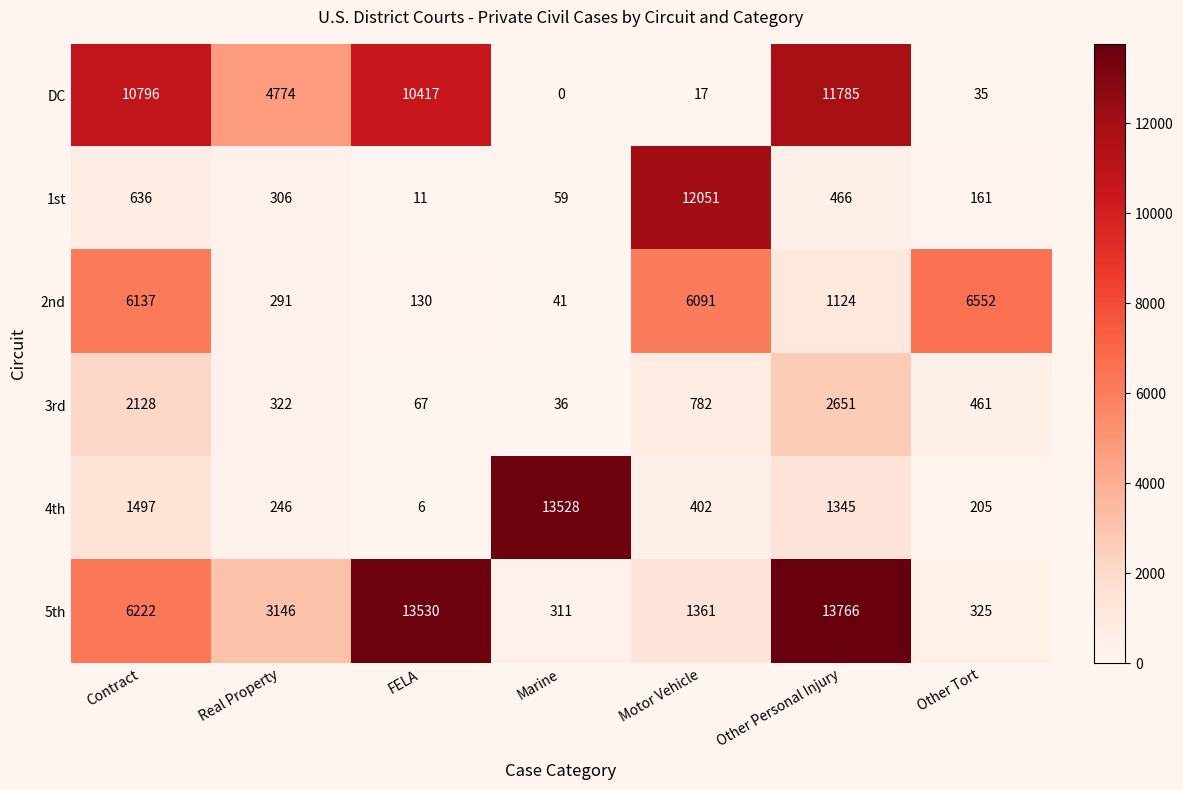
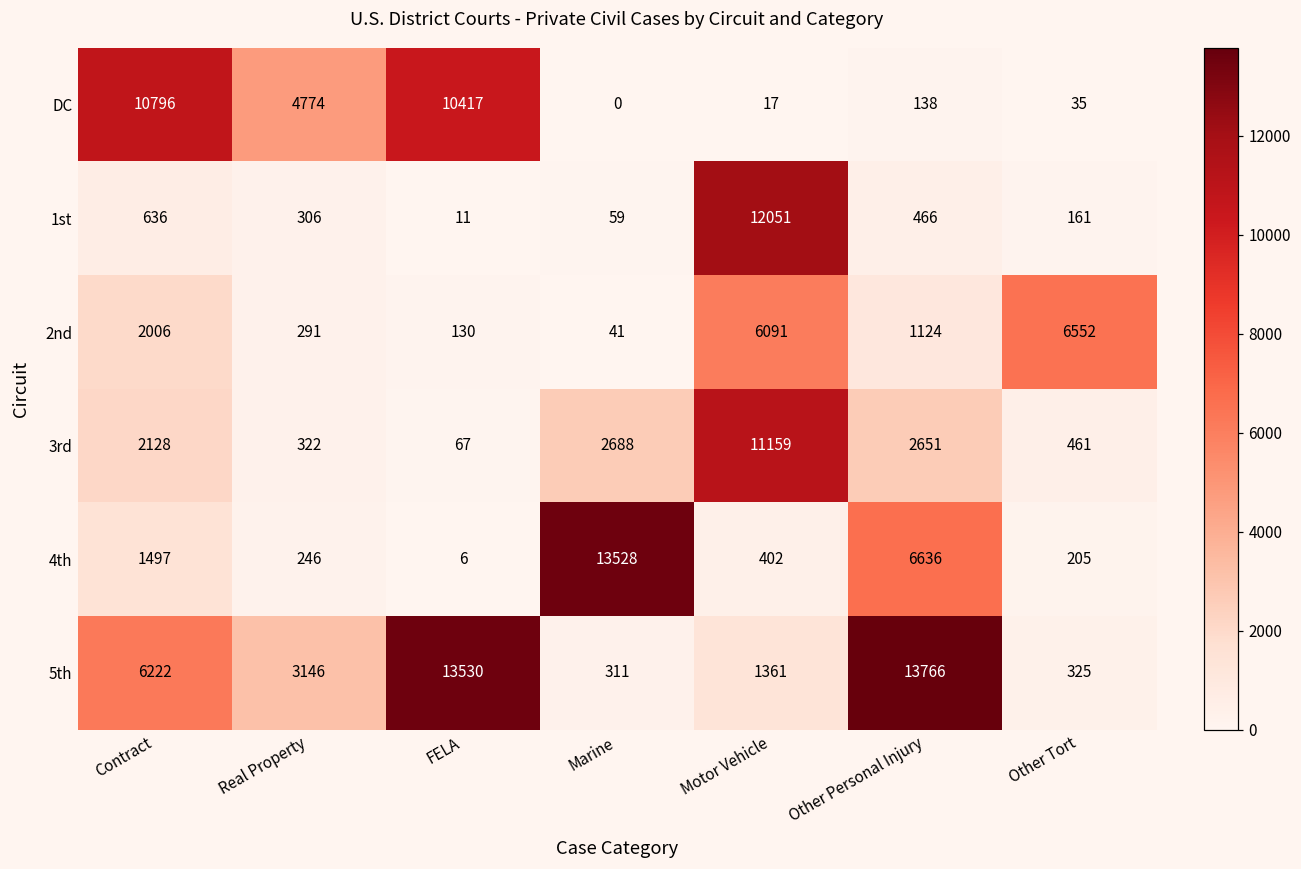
  {
    "DC": {
      "Contract": 10796,
      "Real Property": 4774,
      "FELA": 10417,
      "Marine": 0,
      "Motor Vehicle": 17,
-     "Other Personal Injury": 11785,
+     "Other Personal Injury": 138,
      "Other Tort": 35
    },
    "1st": {
      "Contract": 636,
      "Real Property": 306,
      "FELA": 11,
      "Marine": 59,
      "Motor Vehicle": 12051,
      "Other Personal Injury": 466,
      "Other Tort": 161
    },
    "2nd": {
-     "Contract": 6137,
+     "Contract": 2006,
      "Real Property": 291,
      "FELA": 130,
      "Marine": 41,
      "Motor Vehicle": 6091,
      "Other Personal Injury": 1124,
      "Other Tort": 6552
    },
    "3rd": {
      "Contract": 2128,
      "Real Property": 322,
      "FELA": 67,
-     "Marine": 36,
-     "Motor Vehicle": 782,
+     "Marine": 2688,
+     "Motor Vehicle": 11159,
      "Other Personal Injury": 2651,
      "Other Tort": 461
    },
    "4th": {
      "Contract": 1497,
      "Real Property": 246,
      "FELA": 6,
      "Marine": 13528,
      "Motor Vehicle": 402,
-     "Other Personal Injury": 1345,
+     "Other Personal Injury": 6636,
      "Other Tort": 205
    },
    "5th": {
      "Contract": 6222,
      "Real Property": 3146,
      "FELA": 13530,
      "Marine": 311,
      "Motor Vehicle": 1361,
      "Other Personal Injury": 13766,
      "Other Tort": 325
    }
  }
